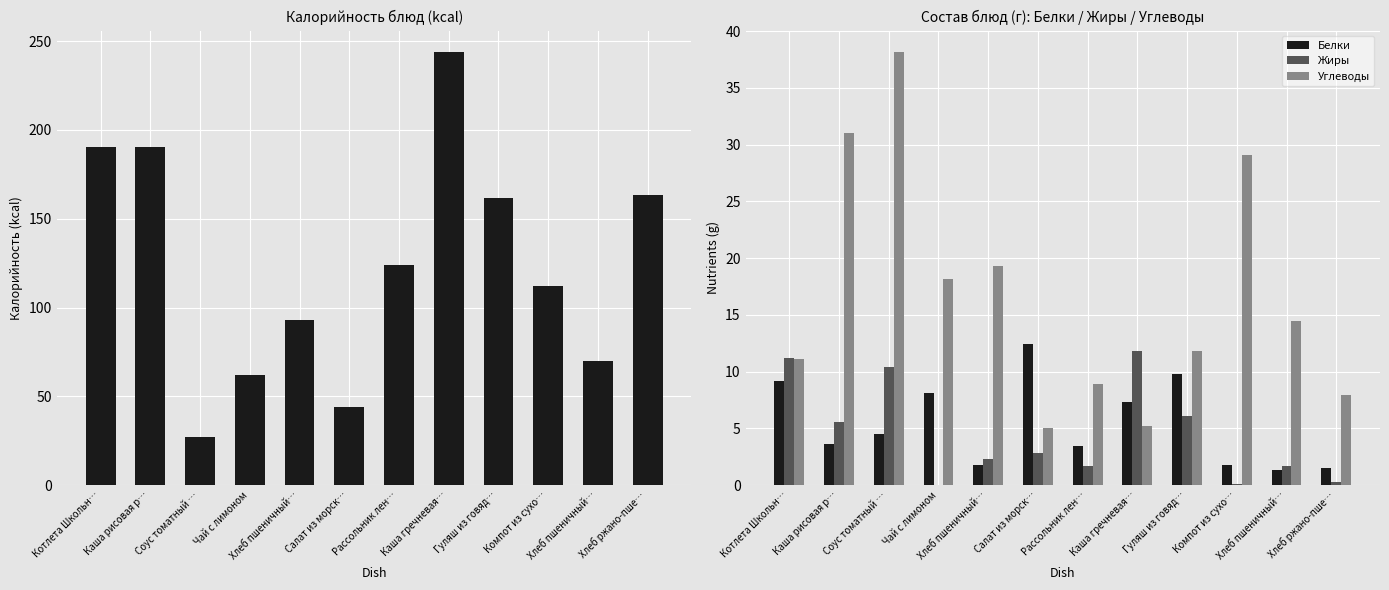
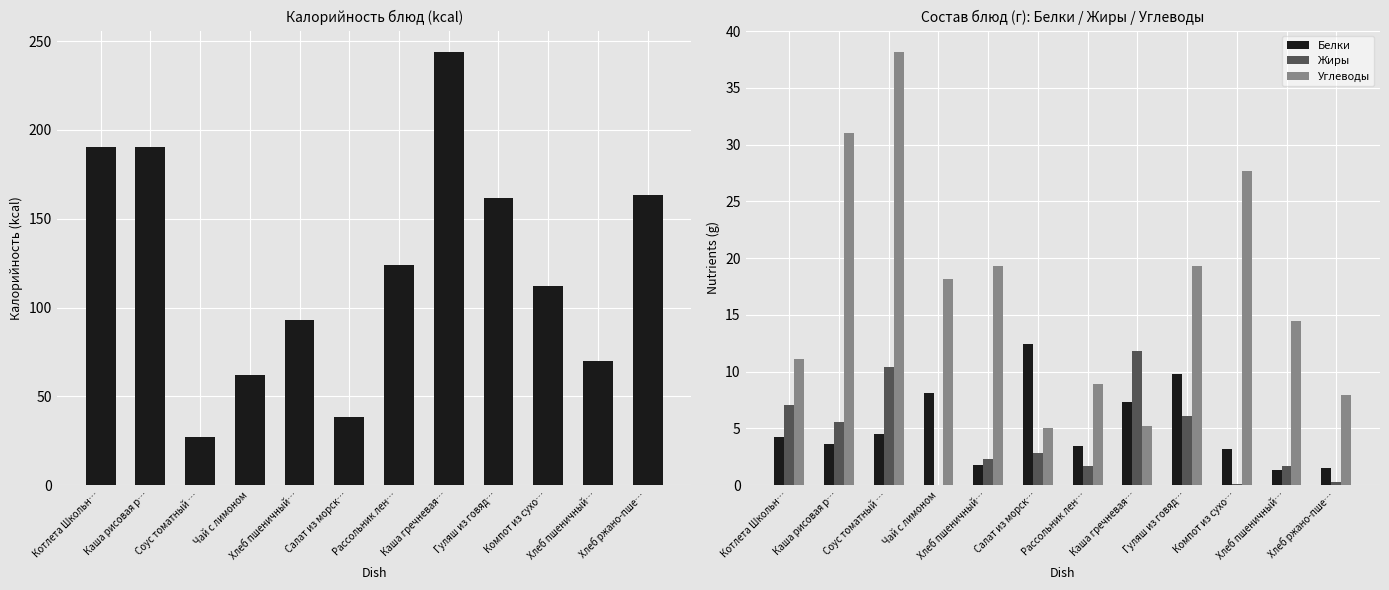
  {
    "Калорийность блюд (kcal)": {
      "Котлета Школьн…": 191,
      "Каша рисовая р…": 190,
      "Соус томатный …": 27,
      "Чай с лимоном": 62,
-     "Салат из морск…": 44,
+     "Салат из морск…": 39,
      "Рассольник лен…": 124,
      "Каша гречневая…": 244,
      "Гуляш из говяд…": 162,
      "Компот из сухо…": 112,
      "Хлеб ржано-пше…": 163
    },
    "Состав блюд (г): Белки / Жиры / Углеводы": {
      "Белки": {
-       "Котлета Школьн…": 9.1,
+       "Котлета Школьн…": 4.3,
        "Каша рисовая р…": 3.6,
        "Соус томатный …": 4.5,
        "Чай с лимоном": 8.1,
        "Салат из морск…": 12.5,
        "Рассольник лен…": 3.4,
        "Каша гречневая…": 7.3,
        "Гуляш из говяд…": 9.8,
-       "Компот из сухо…": 1.8,
+       "Компот из сухо…": 3.2,
        "Хлеб ржано-пше…": 1.5
      },
      "Жиры": {
-       "Котлета Школьн…": 11.2,
+       "Котлета Школьн…": 7.1,
        "Каша рисовая р…": 5.6,
        "Соус томатный …": 10.4,
        "Салат из морск…": 2.8,
        "Рассольник лен…": 1.7,
        "Каша гречневая…": 11.8,
        "Гуляш из говяд…": 6.1,
        "Хлеб ржано-пше…": 0.2
      },
      "Углеводы": {
        "Котлета Школьн…": 11.1,
        "Каша рисовая р…": 31.0,
        "Соус томатный …": 38.1,
        "Чай с лимоном": 18.2,
        "Салат из морск…": 5.1,
        "Рассольник лен…": 9.0,
        "Каша гречневая…": 5.2,
-       "Гуляш из говяд…": 11.8,
-       "Компот из сухо…": 29.1,
+       "Гуляш из говяд…": 19.3,
+       "Компот из сухо…": 27.7,
        "Хлеб ржано-пше…": 7.9
      }
    }
  }
